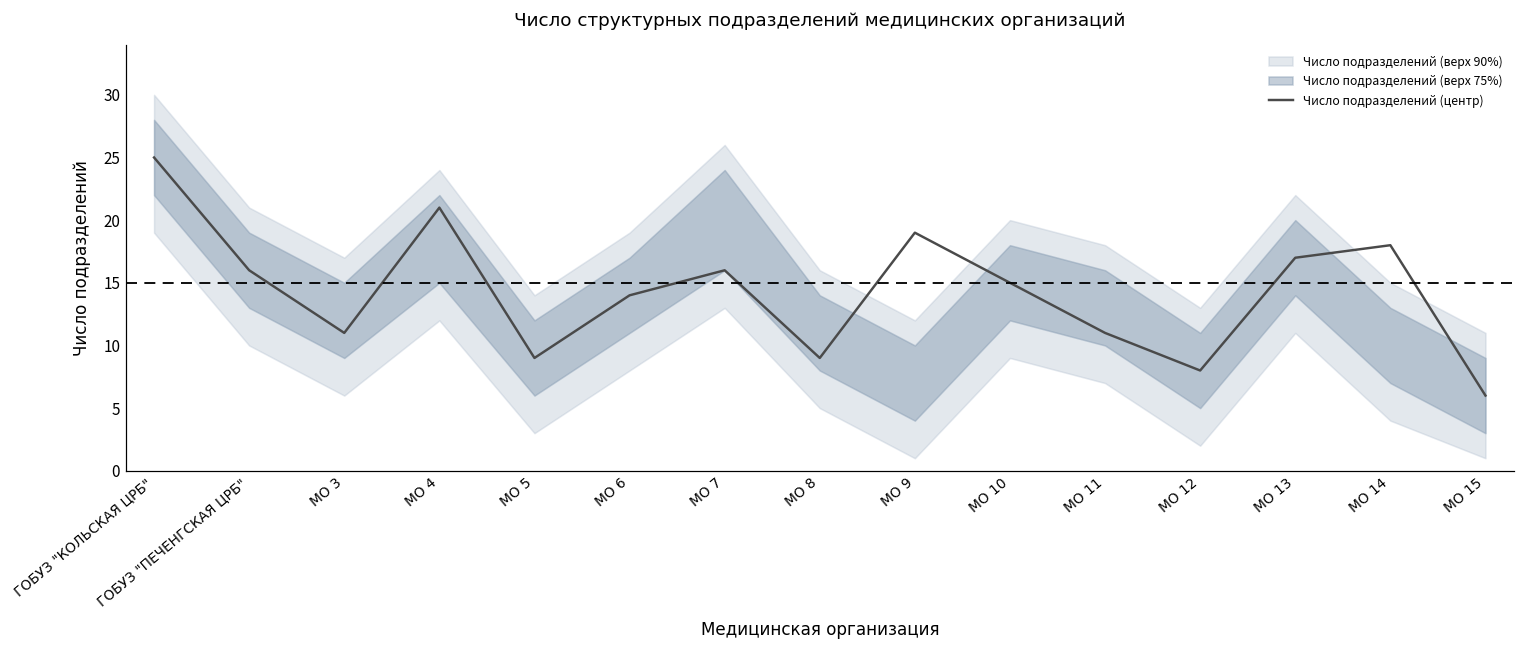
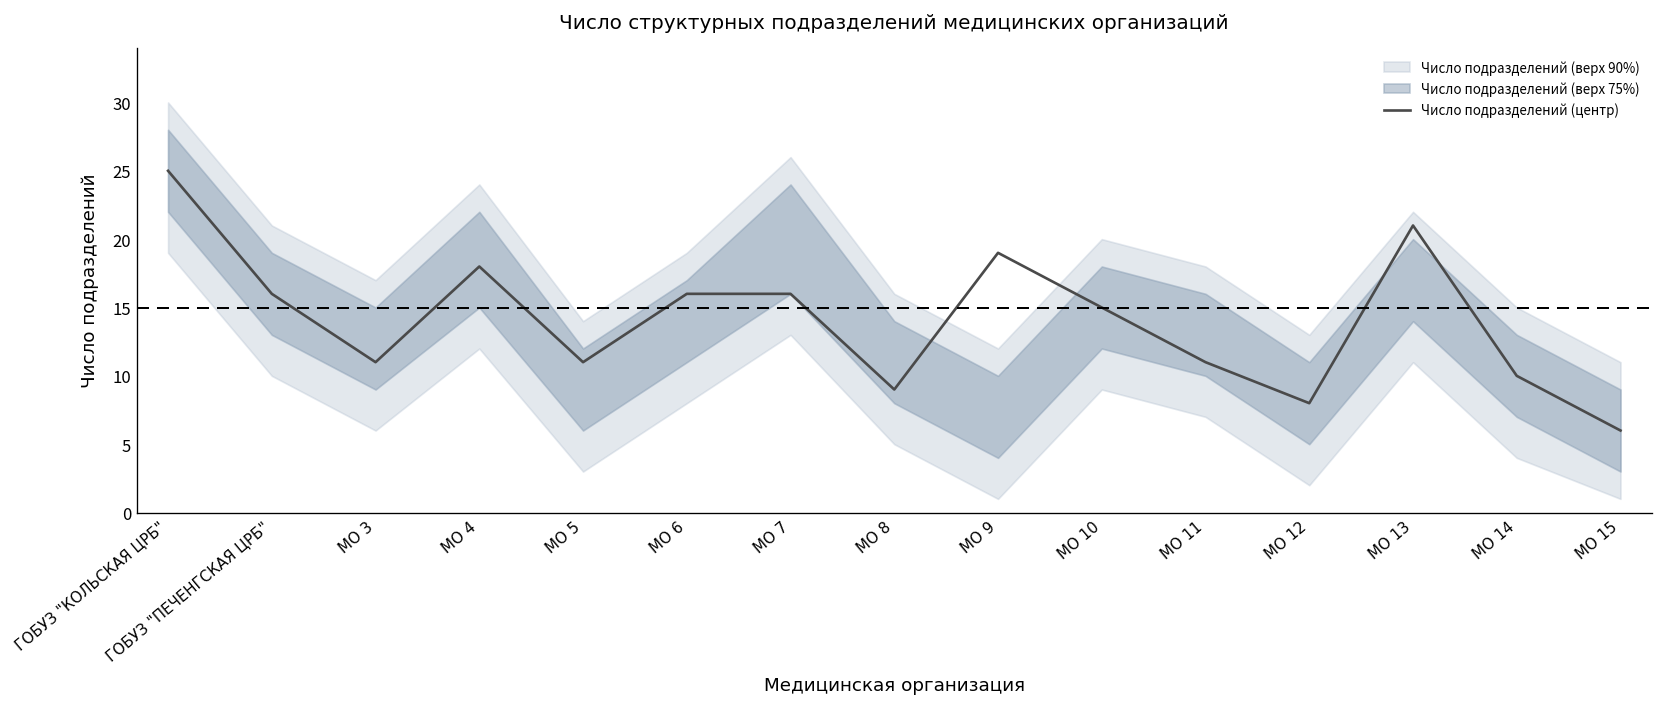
  {
    "Число подразделений (центр)": {
      "ГОБУЗ \"КОЛЬСКАЯ ЦРБ\"": 25,
      "ГОБУЗ \"ПЕЧЕНГСКАЯ ЦРБ\"": 16,
      "МО 3": 11,
-     "МО 4": 21,
-     "МО 5": 9,
-     "МО 6": 14,
+     "МО 4": 18,
+     "МО 5": 11,
+     "МО 6": 16,
      "МО 7": 16,
      "МО 8": 9,
      "МО 9": 19,
      "МО 10": 15,
      "МО 11": 11,
      "МО 12": 8,
-     "МО 13": 17,
-     "МО 14": 18,
+     "МО 13": 21,
+     "МО 14": 10,
      "МО 15": 6
    }
  }
